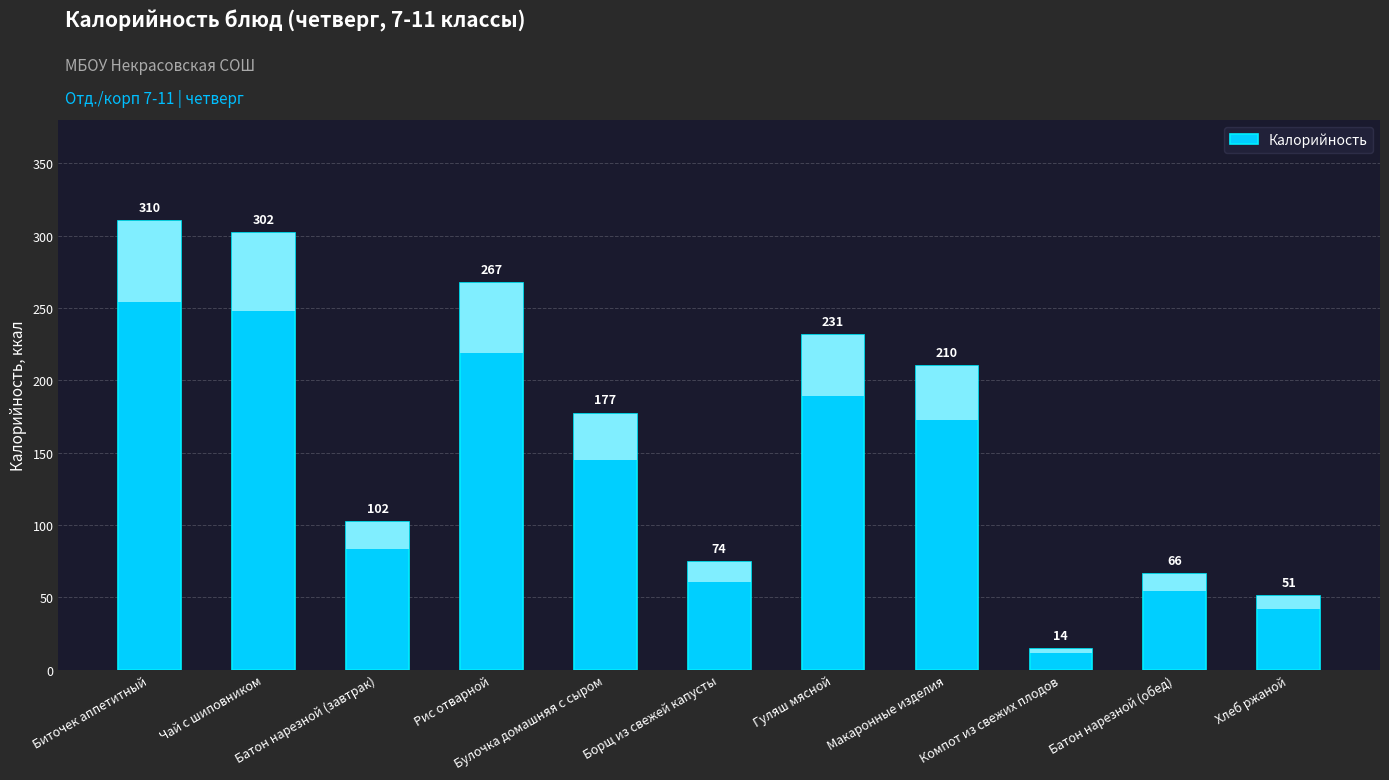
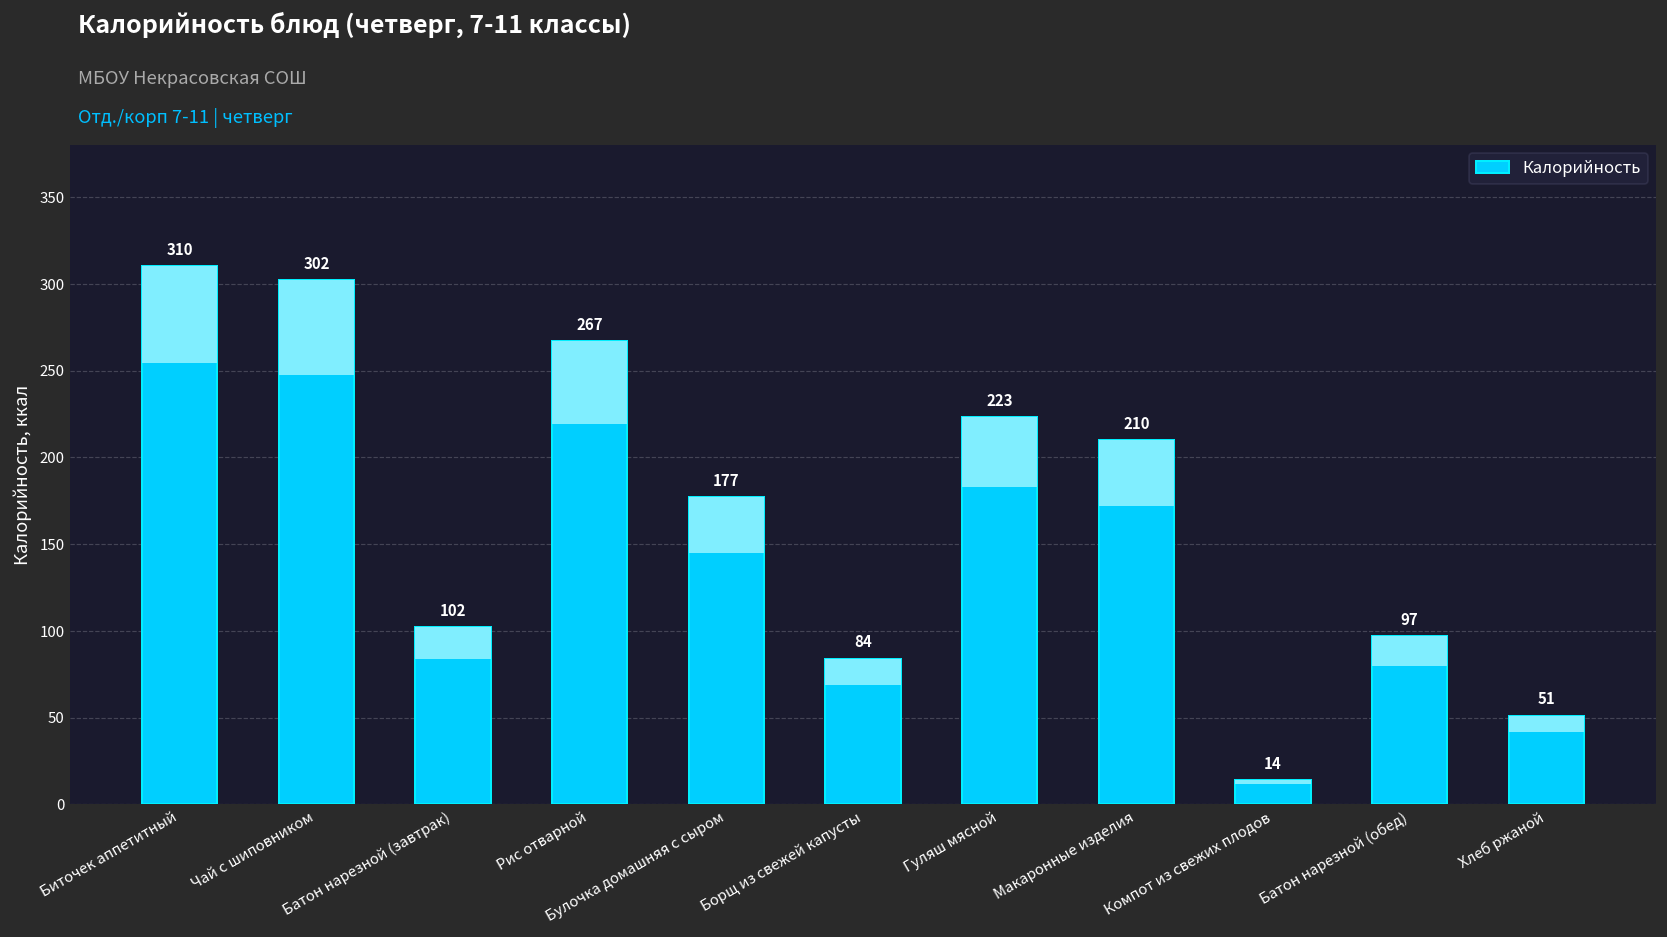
  {
    "Калорийность": {
      "Биточек аппетитный": 310,
      "Чай с шиповником": 302,
      "Батон нарезной (завтрак)": 102,
      "Рис отварной": 267,
      "Булочка домашняя с сыром": 177,
-     "Борщ из свежей капусты": 74,
-     "Гуляш мясной": 231,
+     "Борщ из свежей капусты": 84,
+     "Гуляш мясной": 223,
      "Макаронные изделия": 210,
      "Компот из свежих плодов": 14,
-     "Батон нарезной (обед)": 66,
+     "Батон нарезной (обед)": 97,
      "Хлеб ржаной": 51
    }
  }
